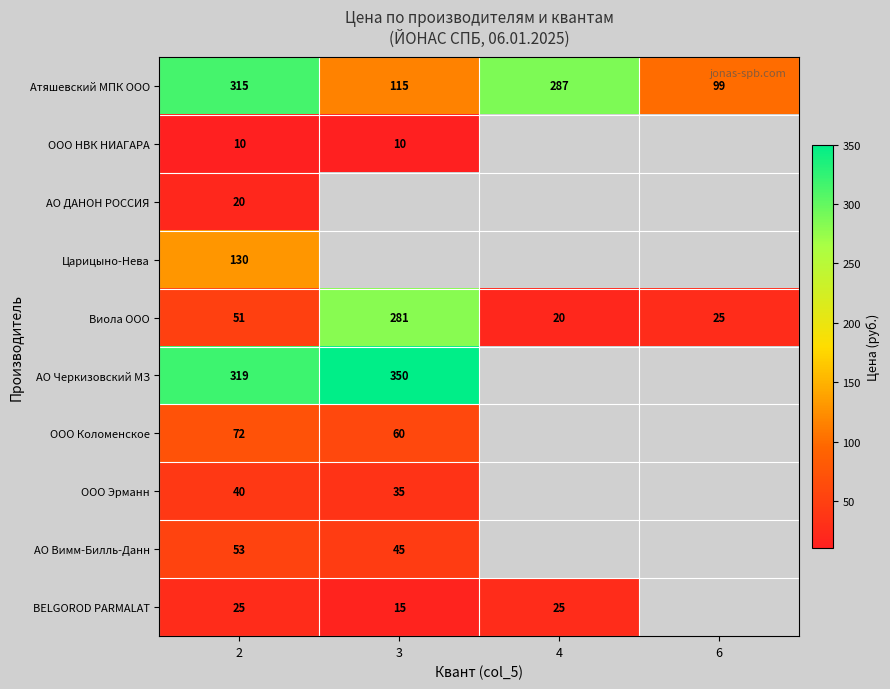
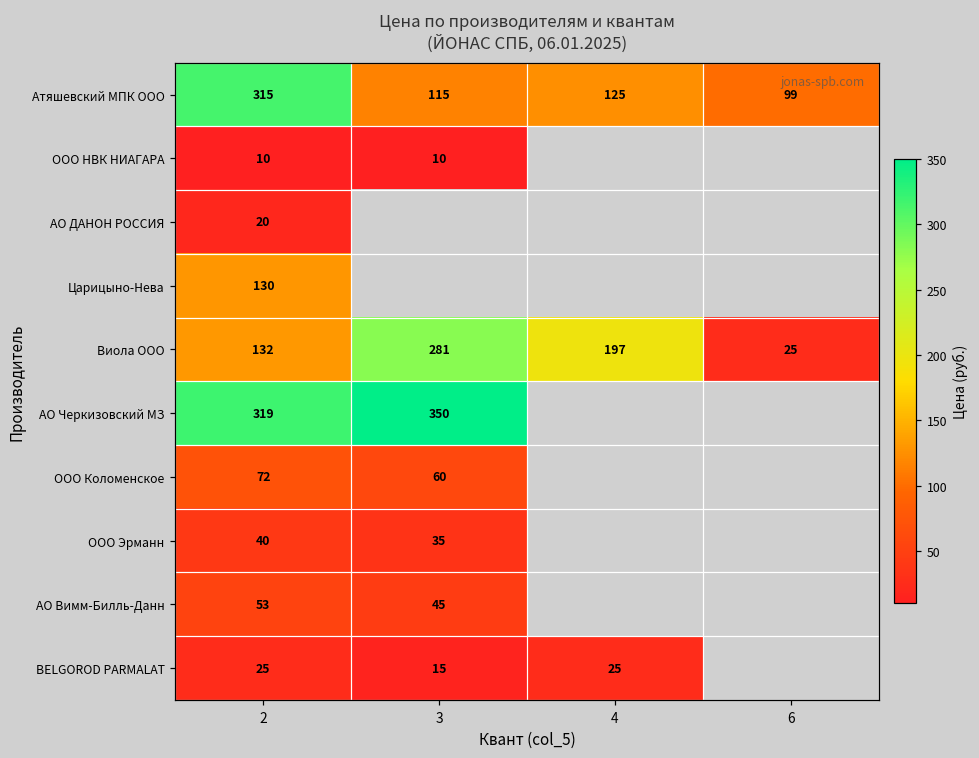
  {
    "Атяшевский МПК ООО": {
      "2": 315,
      "3": 115,
-     "4": 287
+     "4": 125
    },
    "ООО НВК НИАГАРА": {
      "2": 10,
      "3": 10
    },
    "АО ДАНОН РОССИЯ": {
      "2": 20
    },
    "Царицыно-Нева": {
      "2": 130
    },
    "Виола ООО": {
-     "2": 51,
+     "2": 132,
      "3": 281,
-     "4": 20,
+     "4": 197,
      "6": 25
    },
    "АО Черкизовский МЗ": {
      "2": 319,
      "3": 350
    },
    "ООО Коломенское": {
      "2": 72,
      "3": 60
    },
    "ООО Эрманн": {
      "2": 40,
      "3": 35
    },
    "АО Вимм-Билль-Данн": {
      "2": 53,
      "3": 45
    },
    "BELGOROD PARMALAT": {
      "2": 25,
      "3": 15,
      "4": 25
    }
  }
